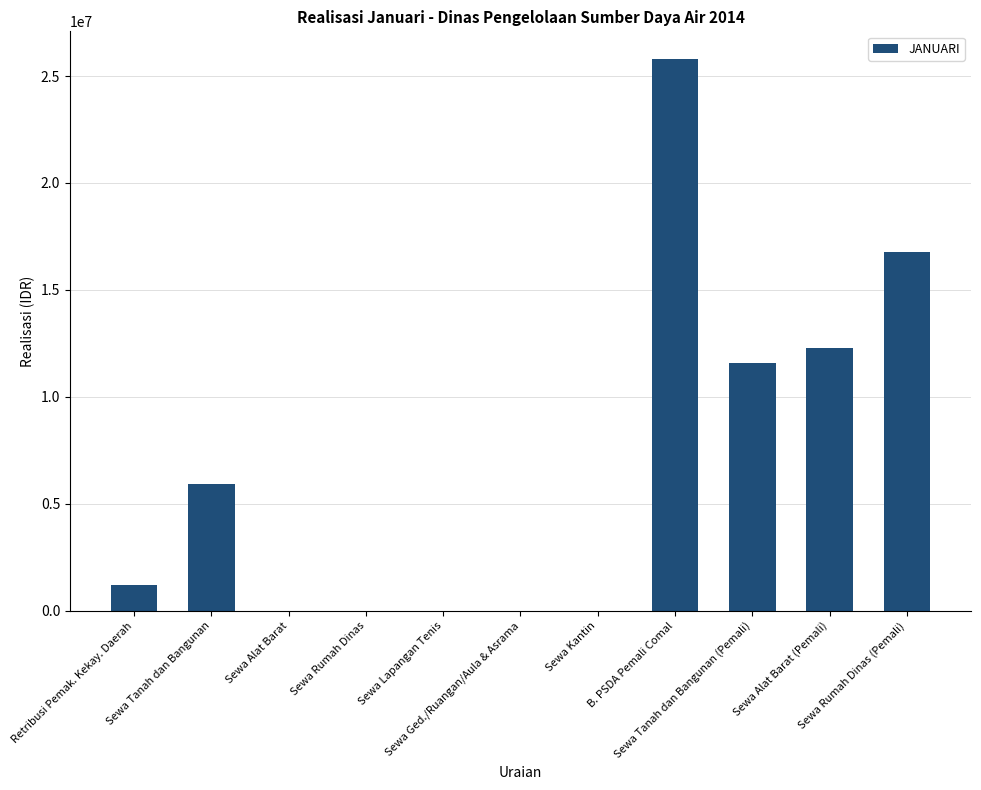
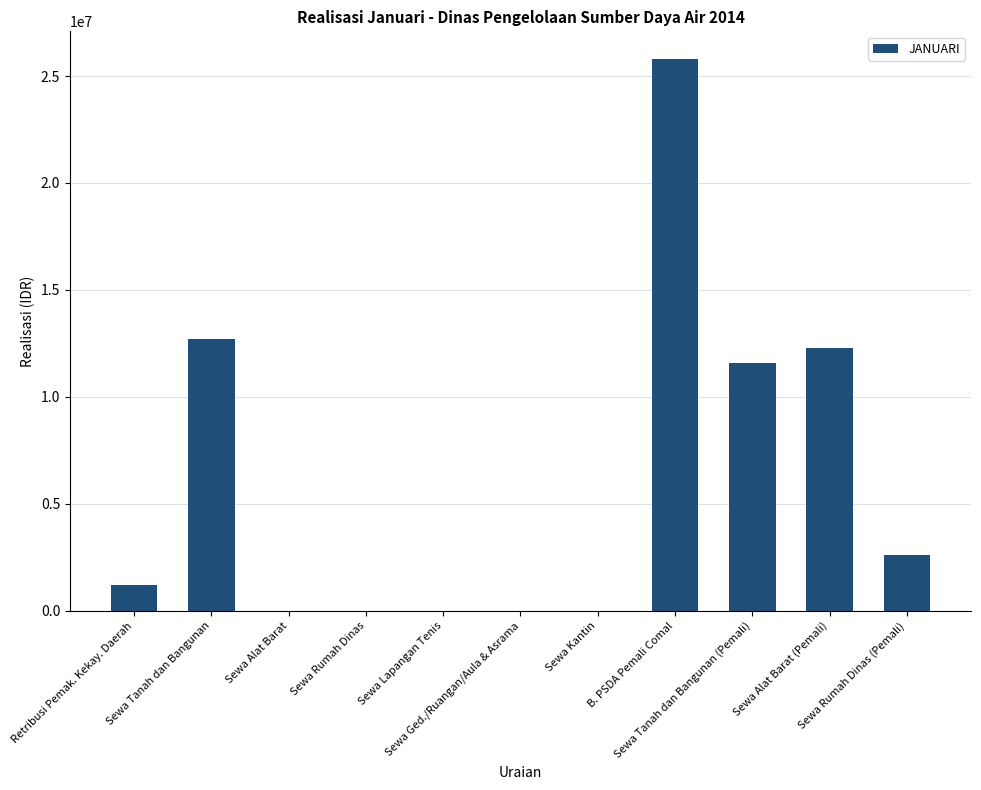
  {
    "Retribusi Pemak. Kekay. Daerah": 1200000,
-   "Sewa Tanah dan Bangunan": 5900000,
+   "Sewa Tanah dan Bangunan": 12700000,
    "Sewa Alat Barat": 0,
    "Sewa Rumah Dinas": 0,
    "Sewa Lapangan Tenis": 0,
    "Sewa Ged./Ruangan/Aula & Asrama": 0,
    "Sewa Kantin": 0,
    "B. PSDA Pemali Comal": 25800000,
    "Sewa Tanah dan Bangunan (Pemali)": 11600000,
    "Sewa Alat Barat (Pemali)": 12300000,
-   "Sewa Rumah Dinas (Pemali)": 16800000
+   "Sewa Rumah Dinas (Pemali)": 2600000
  }
